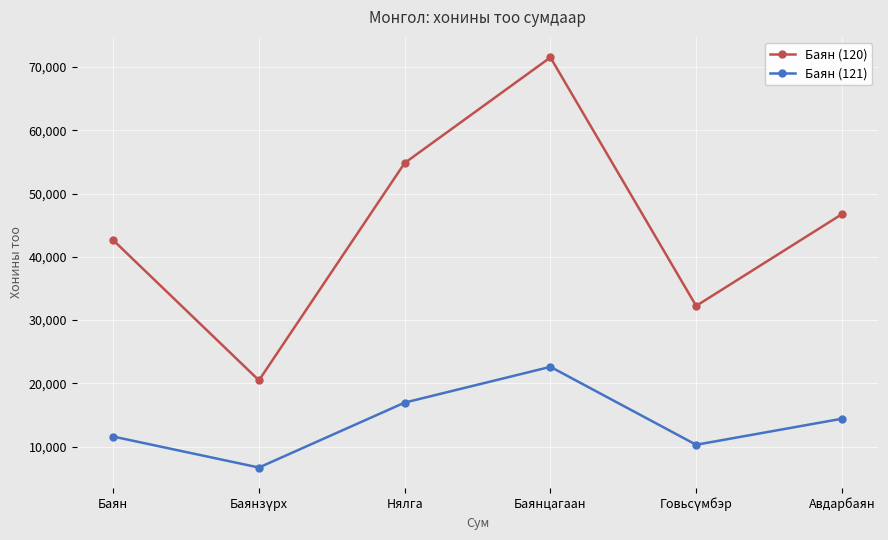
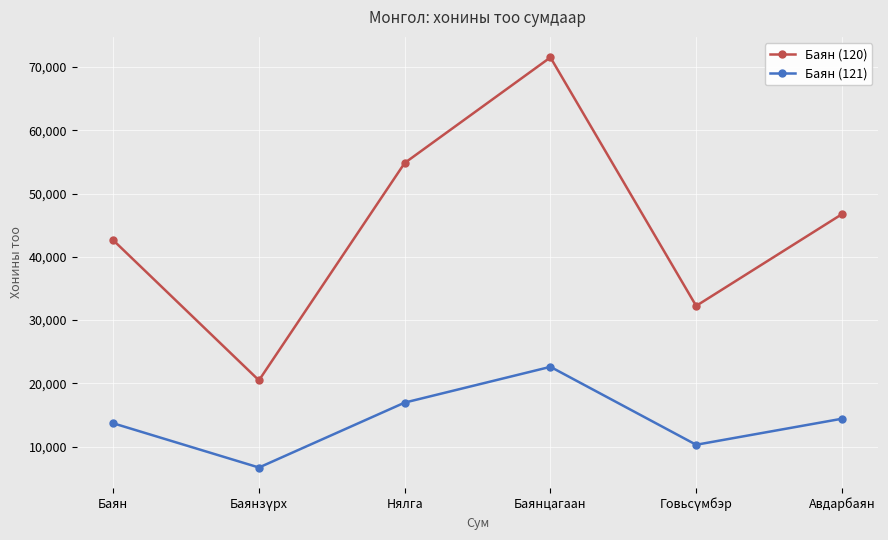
  {
    "Баян (120)": {
      "Баян": "43,000",
      "Баянзүрх": "20,000",
      "Нялга": "55,000",
      "Баянцагаан": "72,000",
      "Говьсүмбэр": "32,000",
      "Авдарбаян": "47,000"
    },
    "Баян (121)": {
-     "Баян": "12,000",
+     "Баян": "14,000",
      "Баянзүрх": "7,000",
      "Нялга": "17,000",
      "Баянцагаан": "23,000",
      "Говьсүмбэр": "10,000",
      "Авдарбаян": "14,000"
    }
  }
